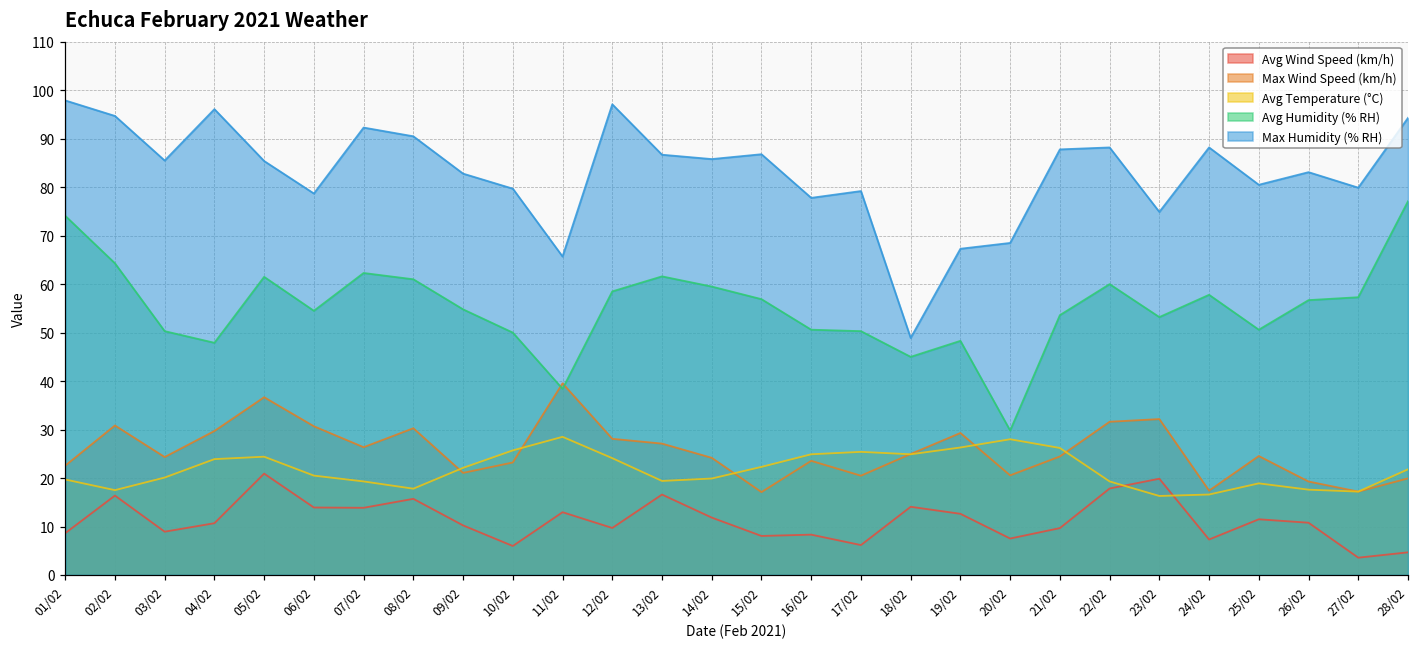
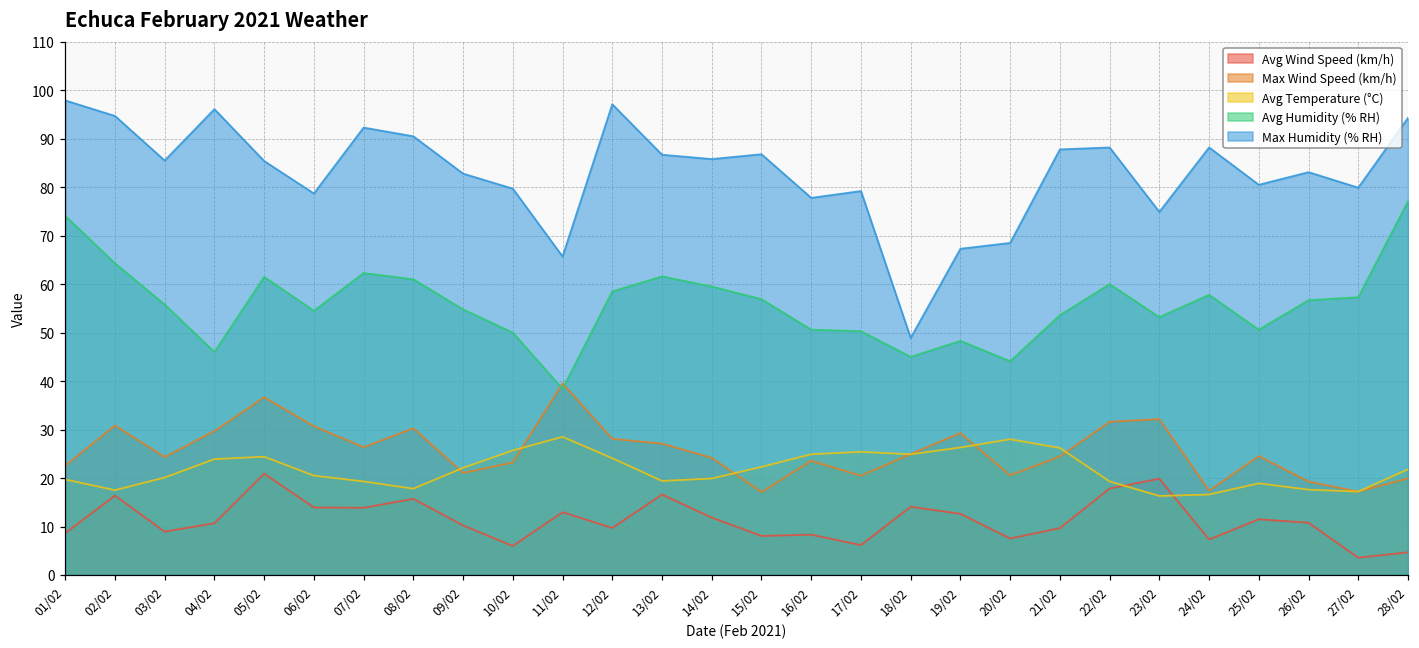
  {
    "Avg Temperature (°C)": {
      "01/02": 20,
      "02/02": 18,
      "03/02": 20,
      "04/02": 24,
      "05/02": 24,
      "06/02": 21,
      "07/02": 19,
      "08/02": 18,
      "09/02": 22,
      "10/02": 26,
      "11/02": 29,
      "12/02": 24,
      "13/02": 19,
      "14/02": 20,
      "15/02": 22,
      "16/02": 25,
      "17/02": 25,
      "19/02": 26,
      "20/02": 28,
      "21/02": 26,
      "22/02": 19,
      "23/02": 16,
      "24/02": 17,
      "25/02": 19,
      "26/02": 18,
      "28/02": 22
    },
    "Avg Humidity (% RH)": {
      "01/02": 74,
      "02/02": 64,
-     "03/02": 50,
-     "04/02": 48,
+     "03/02": 56,
+     "04/02": 46,
      "05/02": 62,
      "06/02": 55,
      "07/02": 62,
      "08/02": 61,
      "09/02": 55,
      "10/02": 50,
      "11/02": 38,
      "12/02": 59,
      "13/02": 62,
      "14/02": 60,
      "15/02": 57,
      "16/02": 51,
      "17/02": 50,
      "18/02": 45,
      "19/02": 48,
-     "20/02": 30,
+     "20/02": 44,
      "21/02": 54,
      "22/02": 60,
      "23/02": 53,
      "24/02": 58,
      "25/02": 51,
      "26/02": 57,
      "27/02": 57,
      "28/02": 77
    },
    "Max Humidity (% RH)": {
      "01/02": 98,
      "02/02": 95,
      "03/02": 86,
      "04/02": 96,
      "05/02": 85,
      "06/02": 79,
      "07/02": 92,
      "08/02": 91,
      "09/02": 83,
      "10/02": 80,
      "11/02": 66,
      "12/02": 97,
      "13/02": 87,
      "14/02": 86,
      "15/02": 87,
      "16/02": 78,
      "17/02": 79,
      "18/02": 49,
      "19/02": 67,
      "20/02": 69,
      "21/02": 88,
      "22/02": 88,
      "23/02": 75,
      "24/02": 88,
      "25/02": 81,
      "26/02": 83,
      "27/02": 80,
      "28/02": 94
    }
  }
